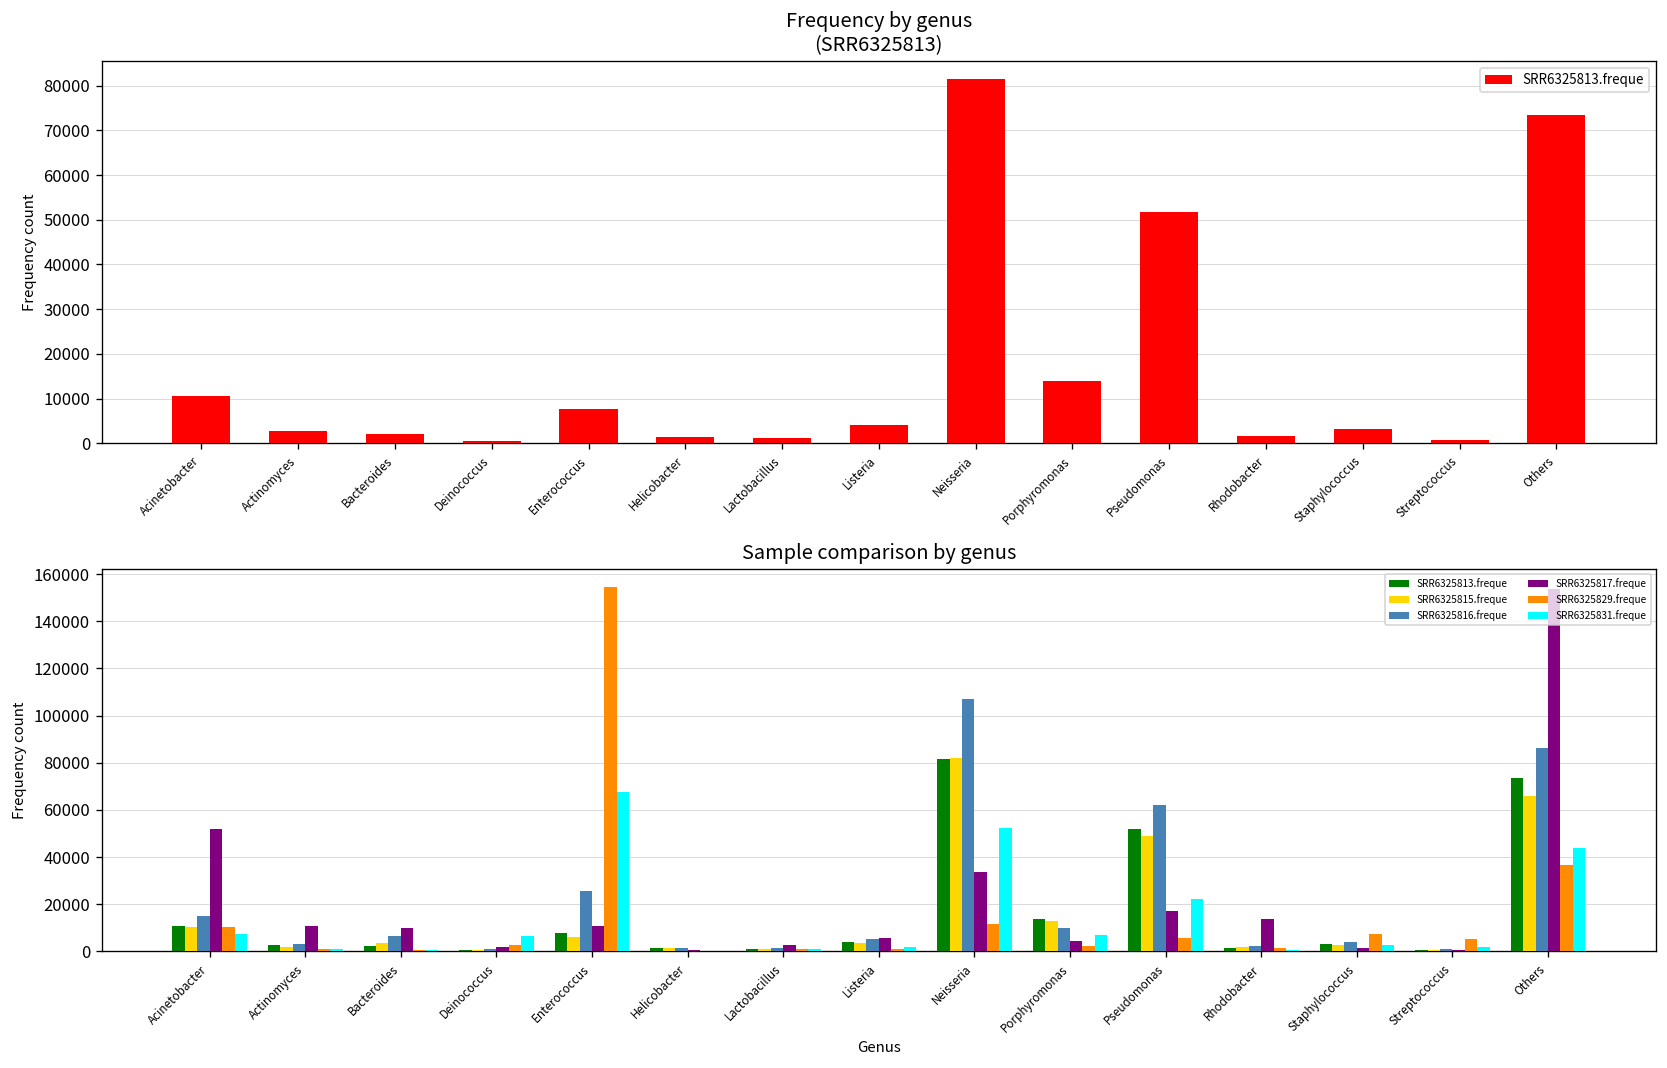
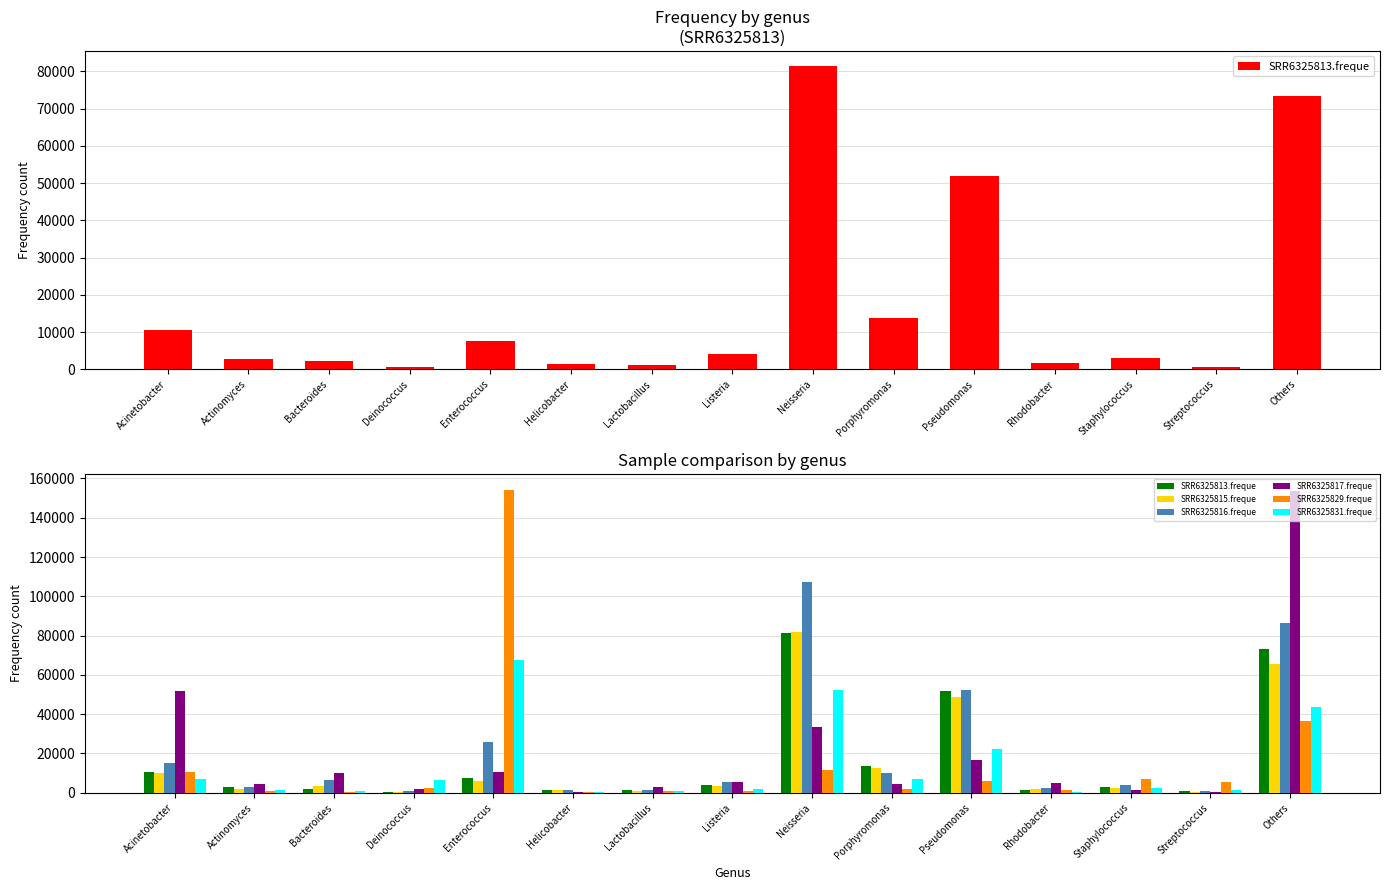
  {
    "Frequency by genus (SRR6325813)": {
      "Acinetobacter": 11000,
      "Actinomyces": 3000,
      "Bacteroides": 2000,
      "Enterococcus": 8000,
      "Helicobacter": 2000,
      "Lactobacillus": 1000,
      "Listeria": 4000,
      "Neisseria": 81000,
      "Porphyromonas": 14000,
      "Pseudomonas": 52000,
      "Rhodobacter": 2000,
      "Staphylococcus": 3000,
      "Streptococcus": 1000,
      "Others": 73000
    },
    "Sample comparison by genus": {
      "SRR6325813.freque": {
        "Acinetobacter": 11000,
        "Actinomyces": 3000,
        "Bacteroides": 2000,
        "Enterococcus": 8000,
        "Helicobacter": 2000,
        "Listeria": 4000,
        "Neisseria": 81000,
        "Porphyromonas": 14000,
        "Pseudomonas": 52000,
        "Rhodobacter": 2000,
        "Staphylococcus": 3000,
        "Others": 73000
      },
      "SRR6325815.freque": {
        "Acinetobacter": 10000,
        "Actinomyces": 2000,
        "Bacteroides": 4000,
        "Enterococcus": 6000,
        "Helicobacter": 1000,
        "Listeria": 3000,
        "Neisseria": 82000,
        "Porphyromonas": 13000,
        "Pseudomonas": 49000,
        "Rhodobacter": 2000,
        "Staphylococcus": 3000,
        "Others": 66000
      },
      "SRR6325816.freque": {
        "Acinetobacter": 15000,
        "Actinomyces": 3000,
        "Bacteroides": 7000,
        "Enterococcus": 26000,
        "Helicobacter": 1000,
        "Lactobacillus": 1000,
        "Listeria": 5000,
        "Neisseria": 107000,
        "Porphyromonas": 10000,
-       "Pseudomonas": 62000,
+       "Pseudomonas": 52000,
        "Rhodobacter": 2000,
        "Staphylococcus": 4000,
        "Others": 86000
      },
      "SRR6325817.freque": {
        "Acinetobacter": 52000,
-       "Actinomyces": 11000,
+       "Actinomyces": 4000,
        "Bacteroides": 10000,
        "Deinococcus": 2000,
        "Enterococcus": 11000,
        "Lactobacillus": 3000,
        "Listeria": 5000,
        "Neisseria": 33000,
        "Porphyromonas": 4000,
        "Pseudomonas": 17000,
-       "Rhodobacter": 14000,
+       "Rhodobacter": 5000,
        "Staphylococcus": 1000
      },
      "SRR6325829.freque": {
        "Acinetobacter": 10000,
        "Deinococcus": 3000,
        "Enterococcus": 154000,
        "Neisseria": 12000,
        "Porphyromonas": 2000,
        "Pseudomonas": 6000,
        "Staphylococcus": 7000,
        "Streptococcus": 5000,
        "Others": 37000
      },
      "SRR6325831.freque": {
        "Acinetobacter": 7000,
        "Deinococcus": 7000,
        "Enterococcus": 68000,
        "Listeria": 2000,
        "Neisseria": 52000,
        "Porphyromonas": 7000,
        "Pseudomonas": 22000,
        "Staphylococcus": 3000,
        "Streptococcus": 2000,
        "Others": 44000
      }
    }
  }
